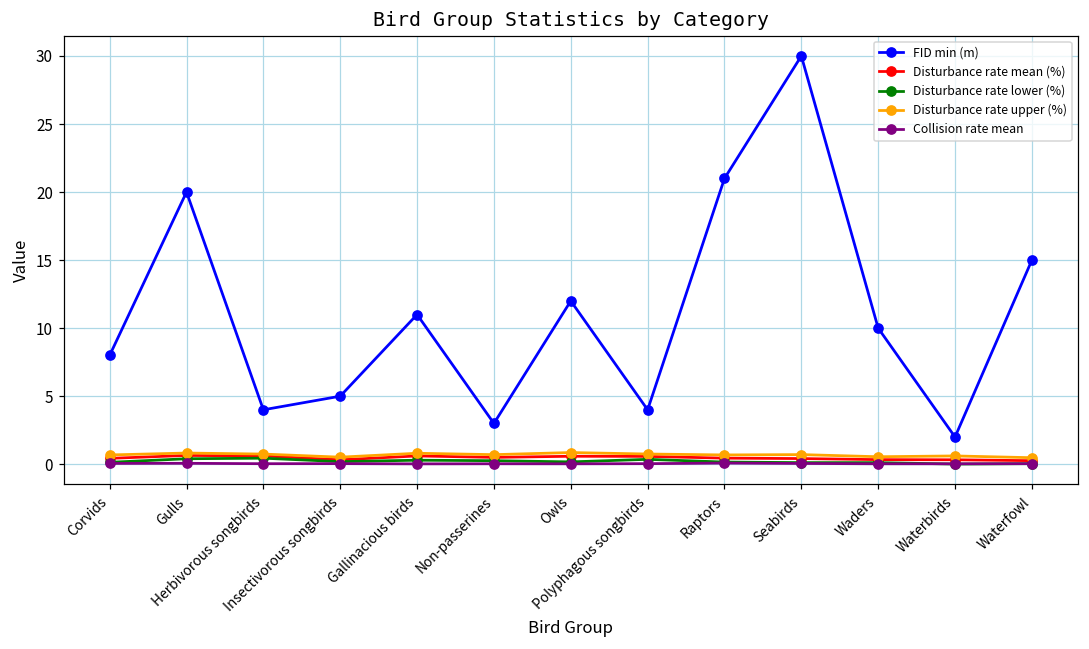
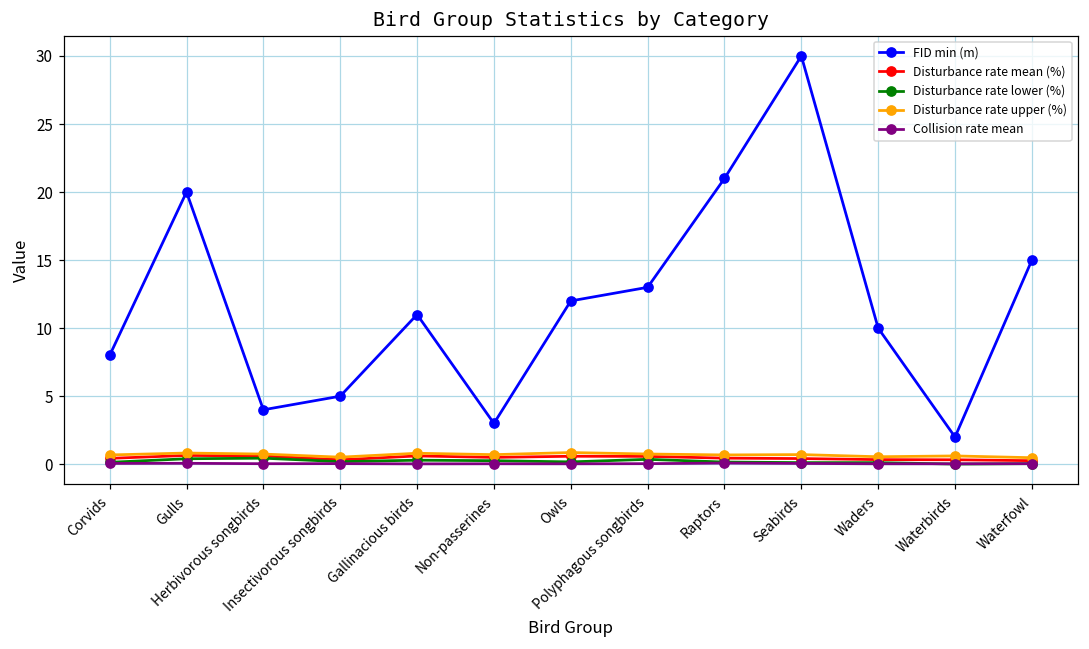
  {
    "FID min (m)": {
      "Corvids": 8,
      "Gulls": 20,
      "Herbivorous songbirds": 4,
      "Insectivorous songbirds": 5,
      "Gallinacious birds": 11,
      "Non-passerines": 3,
      "Owls": 12,
-     "Polyphagous songbirds": 4,
+     "Polyphagous songbirds": 13,
      "Raptors": 21,
      "Seabirds": 30,
      "Waders": 10,
      "Waterbirds": 2,
      "Waterfowl": 15
    },
    "Disturbance rate mean (%)": {
      "Corvids": 0.4,
      "Owls": 0.6,
      "Raptors": 0.4,
      "Seabirds": 0.4,
      "Waders": 0.3,
      "Waterbirds": 0.3,
      "Waterfowl": 0.3
    },
    "Disturbance rate lower (%)": {
      "Gulls": 0.4,
      "Gallinacious birds": 0.3,
      "Non-passerines": 0.3,
      "Polyphagous songbirds": 0.4
    },
    "Disturbance rate upper (%)": {
      "Corvids": 0.7,
      "Owls": 1,
      "Raptors": 0.7,
      "Seabirds": 0.7,
      "Waders": 0.6,
      "Waterbirds": 0.6,
      "Waterfowl": 0.5
    },
    "Collision rate mean": {
      "Gulls": 0,
      "Herbivorous songbirds": 0,
      "Gallinacious birds": 0,
      "Non-passerines": 0,
      "Polyphagous songbirds": 0
    }
  }
